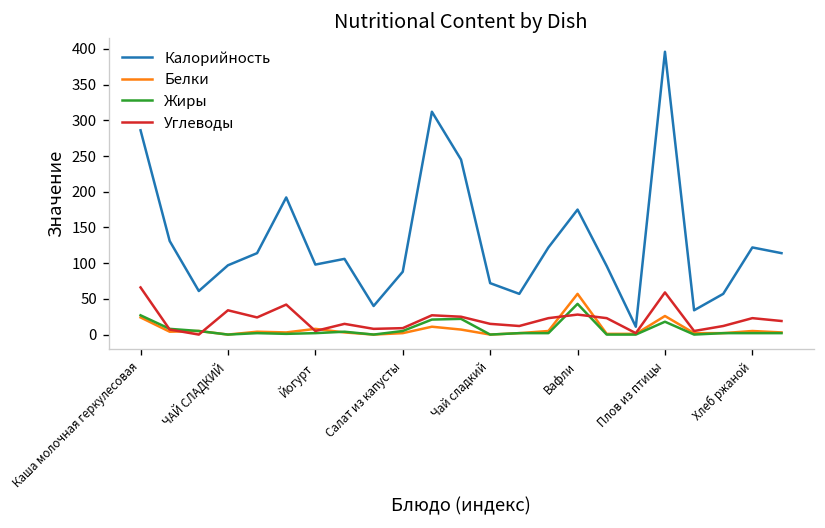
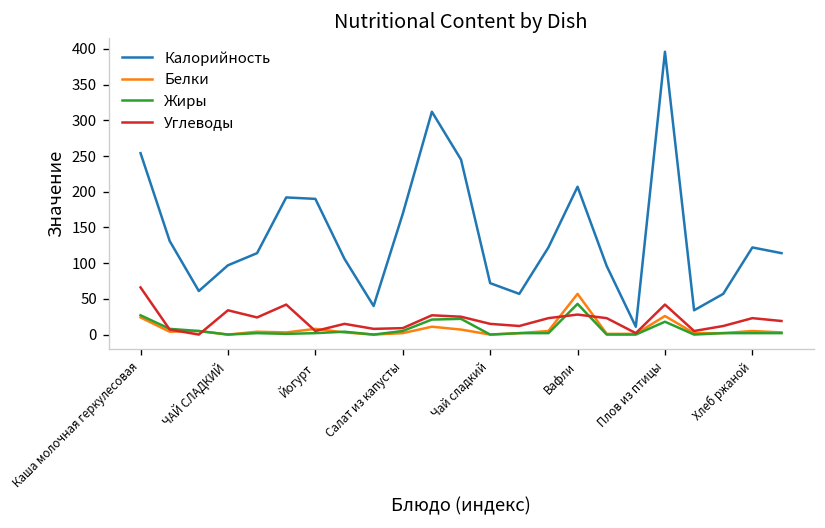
  {
    "Калорийность": {
-     "Каша молочная геркулесовая": 290,
+     "Каша молочная геркулесовая": 250,
      "ЧАЙ СЛАДКИЙ": 100,
-     "Йогурт": 100,
-     "Салат из капусты": 90,
-     "Вафли": 180,
+     "Йогурт": 190,
+     "Салат из капусты": 170,
+     "Вафли": 210,
      "Плов из птицы": 400
    },
    "Белки": {
      "Вафли": 60,
      "Плов из птицы": 30
    },
    "Жиры": {
      "Вафли": 40,
      "Плов из птицы": 20
    },
    "Углеводы": {
      "Каша молочная геркулесовая": 70,
      "ЧАЙ СЛАДКИЙ": 30,
      "Вафли": 30,
-     "Плов из птицы": 60
+     "Плов из птицы": 40
    }
  }
